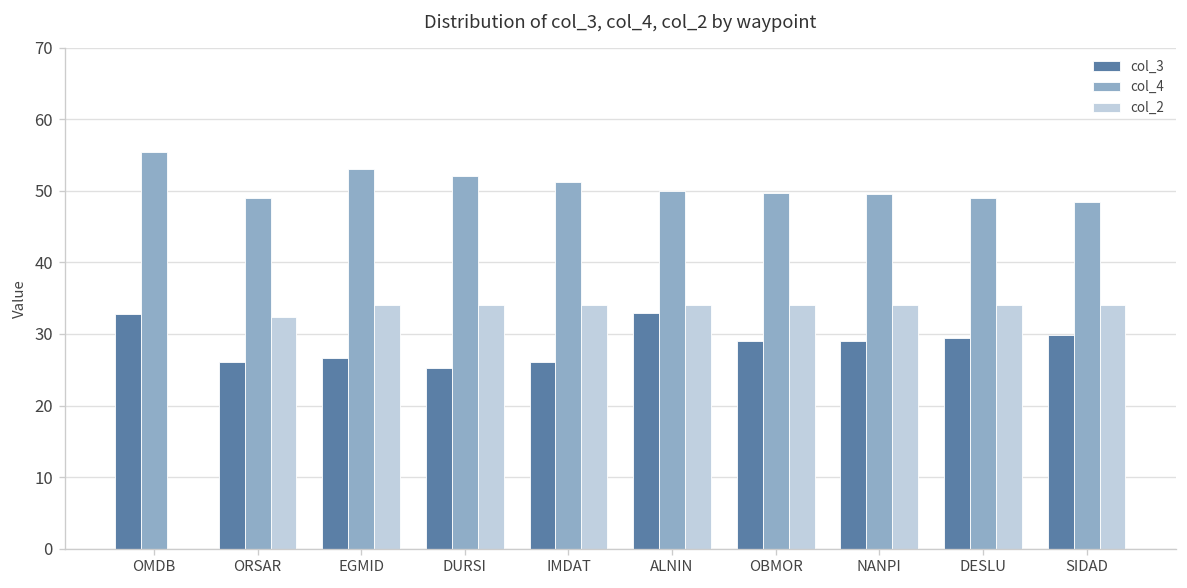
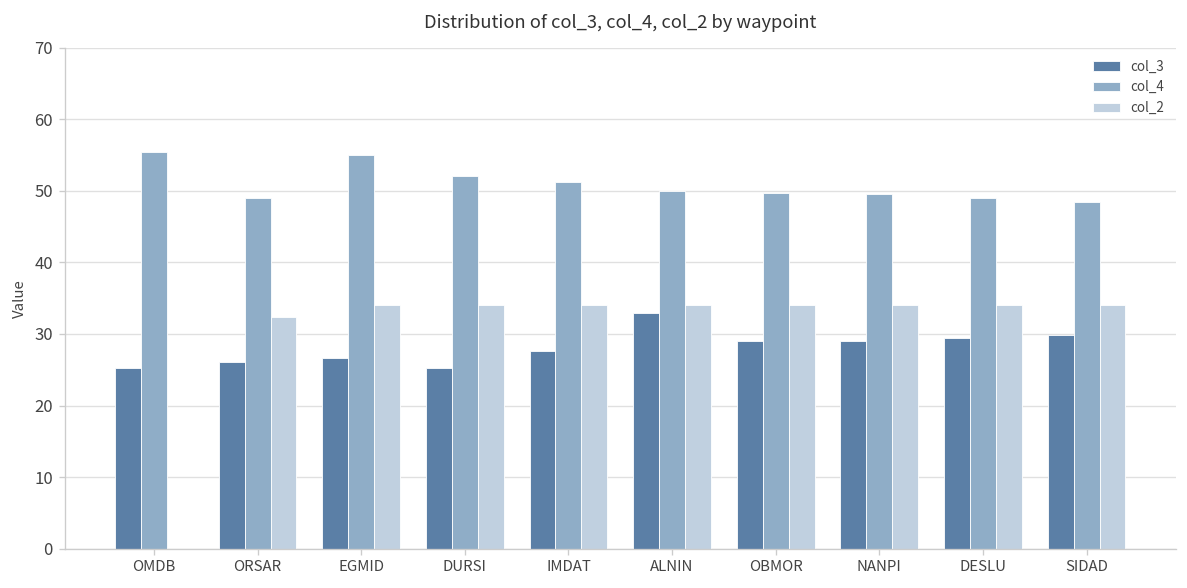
  {
    "col_3": {
-     "OMDB": 33,
+     "OMDB": 25,
      "ORSAR": 26,
      "EGMID": 27,
      "DURSI": 25,
-     "IMDAT": 26,
+     "IMDAT": 28,
      "ALNIN": 33,
      "OBMOR": 29,
      "NANPI": 29,
      "DESLU": 29,
      "SIDAD": 30
    },
    "col_4": {
      "OMDB": 55,
      "ORSAR": 49,
-     "EGMID": 53,
+     "EGMID": 55,
      "DURSI": 52,
      "IMDAT": 51,
      "ALNIN": 50,
      "OBMOR": 50,
      "NANPI": 50,
      "DESLU": 49,
      "SIDAD": 48
    },
    "col_2": {
      "OMDB": 0,
      "ORSAR": 32,
      "EGMID": 34,
      "DURSI": 34,
      "IMDAT": 34,
      "ALNIN": 34,
      "OBMOR": 34,
      "NANPI": 34,
      "DESLU": 34,
      "SIDAD": 34
    }
  }
